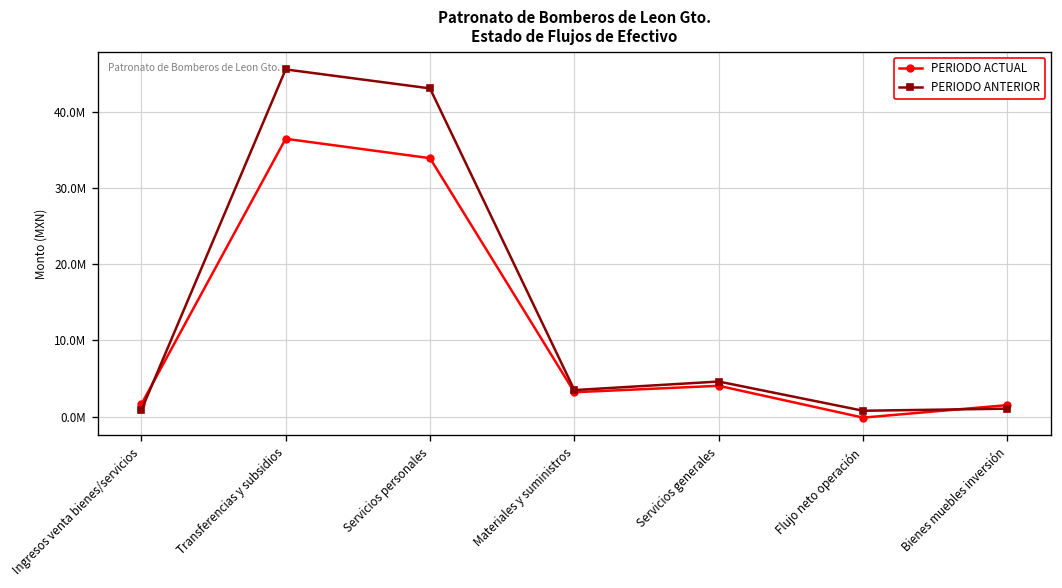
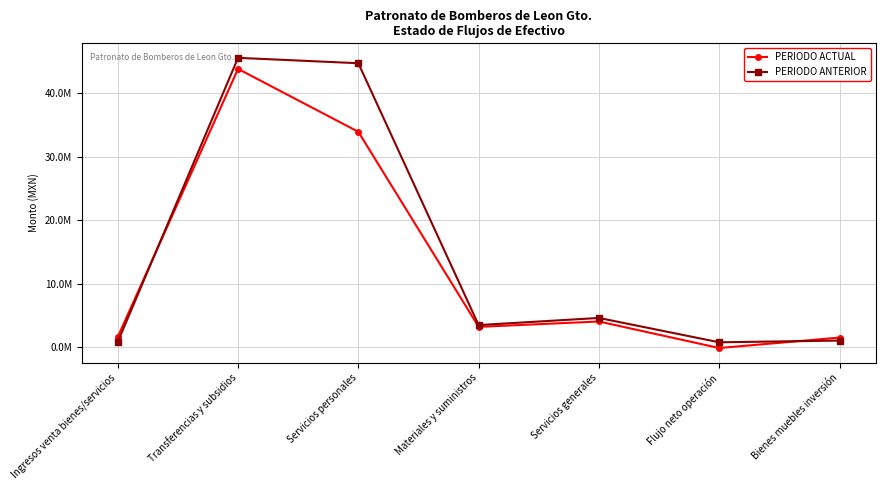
  {
    "PERIODO ACTUAL": {
      "Ingresos venta bienes/servicios": 2000000,
-     "Transferencias y subsidios": 36000000,
+     "Transferencias y subsidios": 44000000,
      "Servicios personales": 34000000,
      "Servicios generales": 4000000,
      "Flujo neto operación": 0,
      "Bienes muebles inversión": 2000000
    },
    "PERIODO ANTERIOR": {
      "Ingresos venta bienes/servicios": 1000000,
      "Transferencias y subsidios": 46000000,
-     "Servicios personales": 43000000,
+     "Servicios personales": 45000000,
      "Servicios generales": 5000000,
      "Flujo neto operación": 1000000,
      "Bienes muebles inversión": 1000000
    }
  }
